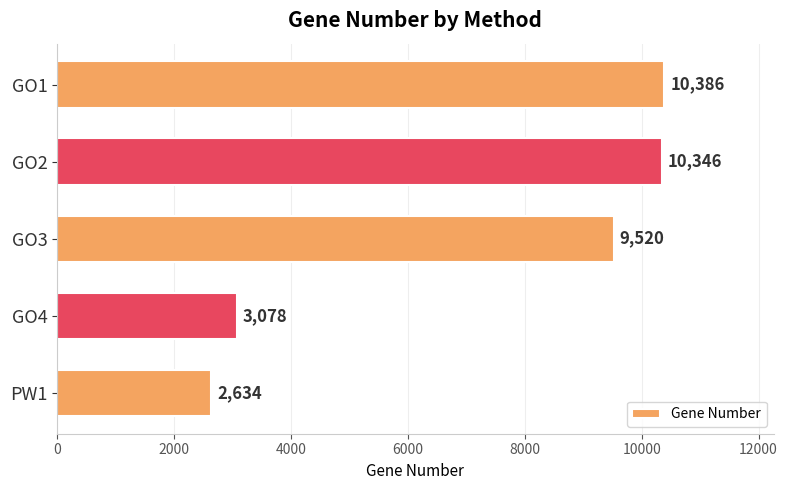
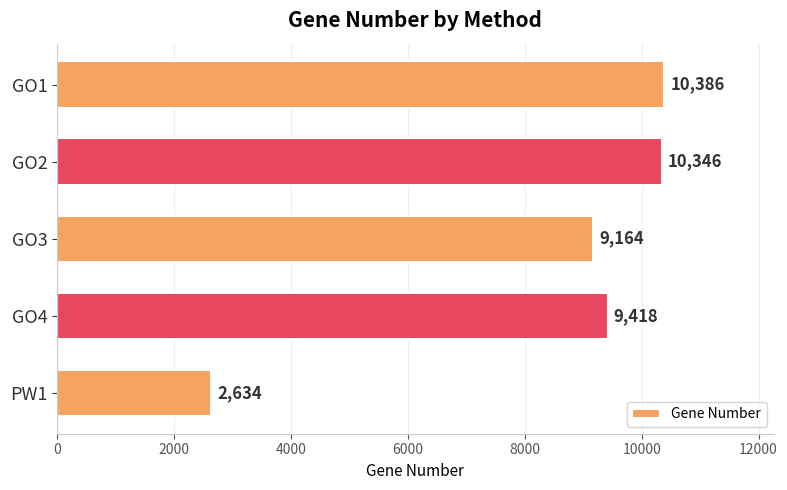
  {
    "GO1": "10,386",
    "GO2": "10,346",
-   "GO3": "9,520",
-   "GO4": "3,078",
+   "GO3": "9,164",
+   "GO4": "9,418",
    "PW1": "2,634"
  }
